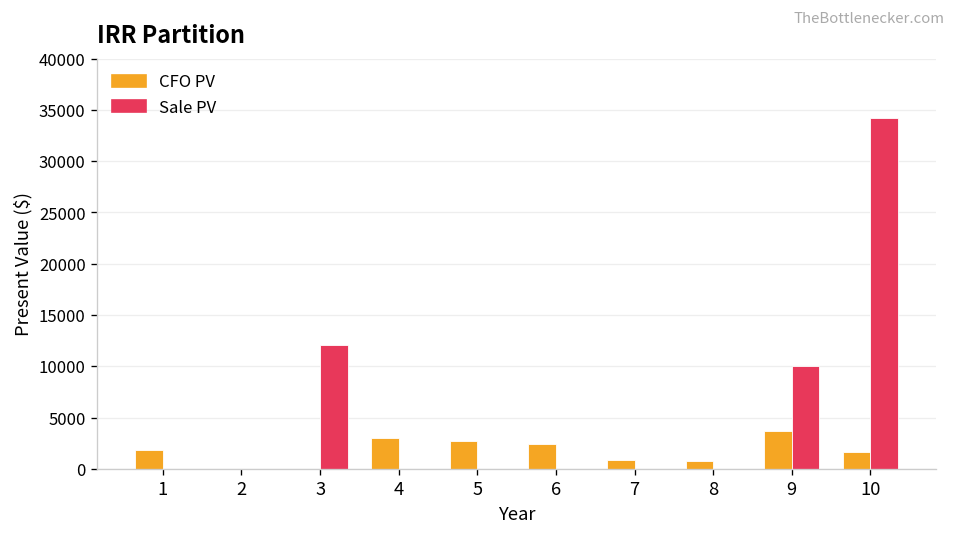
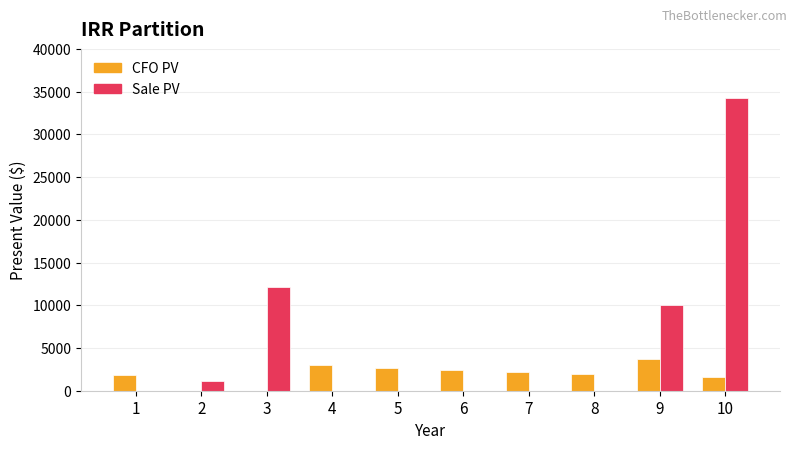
  {
    "CFO PV": {
      "1": 2000,
      "2": 0,
      "3": 0,
      "4": 3000,
      "5": 3000,
      "6": 2000,
-     "7": 1000,
-     "8": 1000,
+     "7": 2000,
+     "8": 2000,
      "9": 4000,
      "10": 2000
    },
    "Sale PV": {
      "1": 0,
-     "2": 0,
+     "2": 1000,
      "3": 12000,
      "4": 0,
      "5": 0,
      "6": 0,
      "7": 0,
      "8": 0,
      "9": 10000,
      "10": 34000
    }
  }
